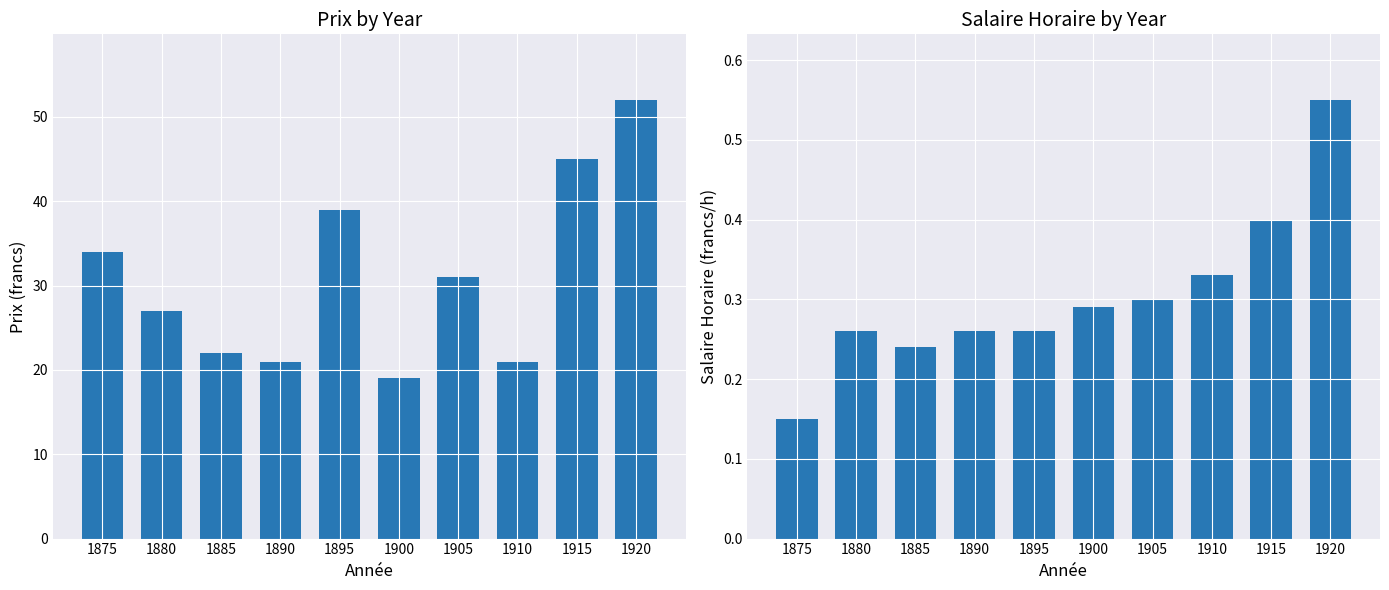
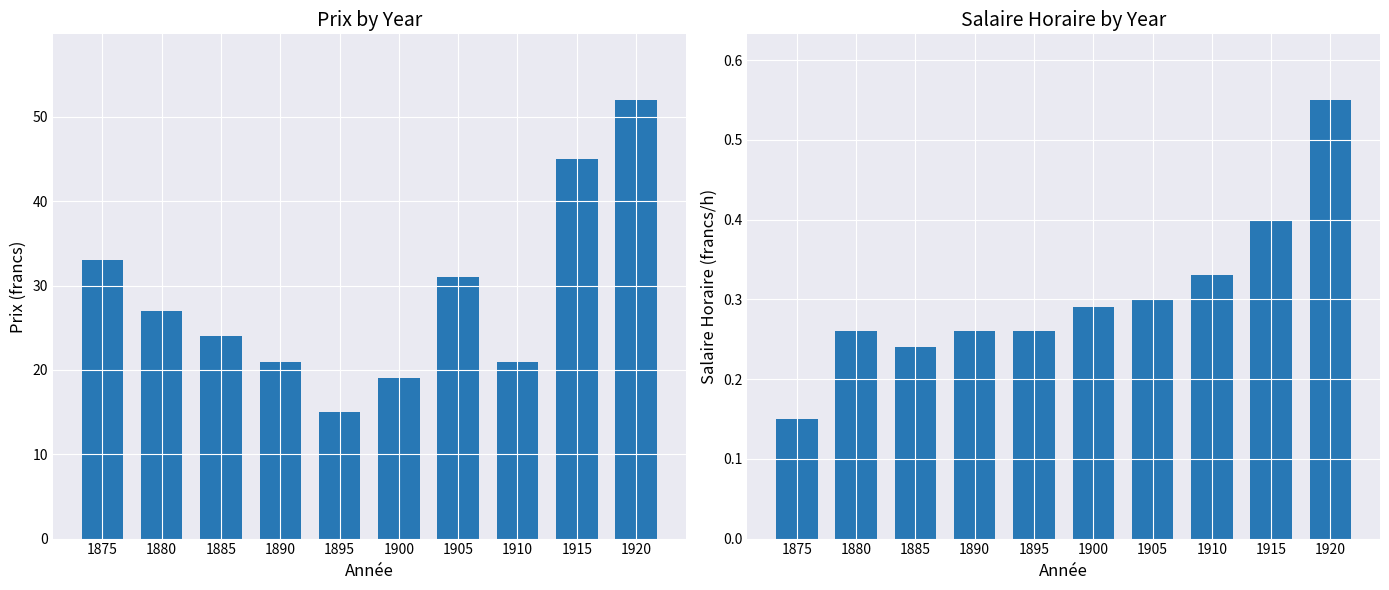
  {
    "Prix by Year": {
-     "1875": 34,
+     "1875": 33,
      "1880": 27,
-     "1885": 22,
+     "1885": 24,
      "1890": 21,
-     "1895": 39,
+     "1895": 15,
      "1900": 19,
      "1905": 31,
      "1910": 21,
      "1915": 45,
      "1920": 52
    },
    "Salaire Horaire by Year": {
      "1875": 0.15,
      "1880": 0.26,
      "1885": 0.24,
      "1890": 0.26,
      "1895": 0.26,
      "1900": 0.29,
      "1905": 0.30,
      "1910": 0.33,
      "1915": 0.40,
      "1920": 0.55
    }
  }
